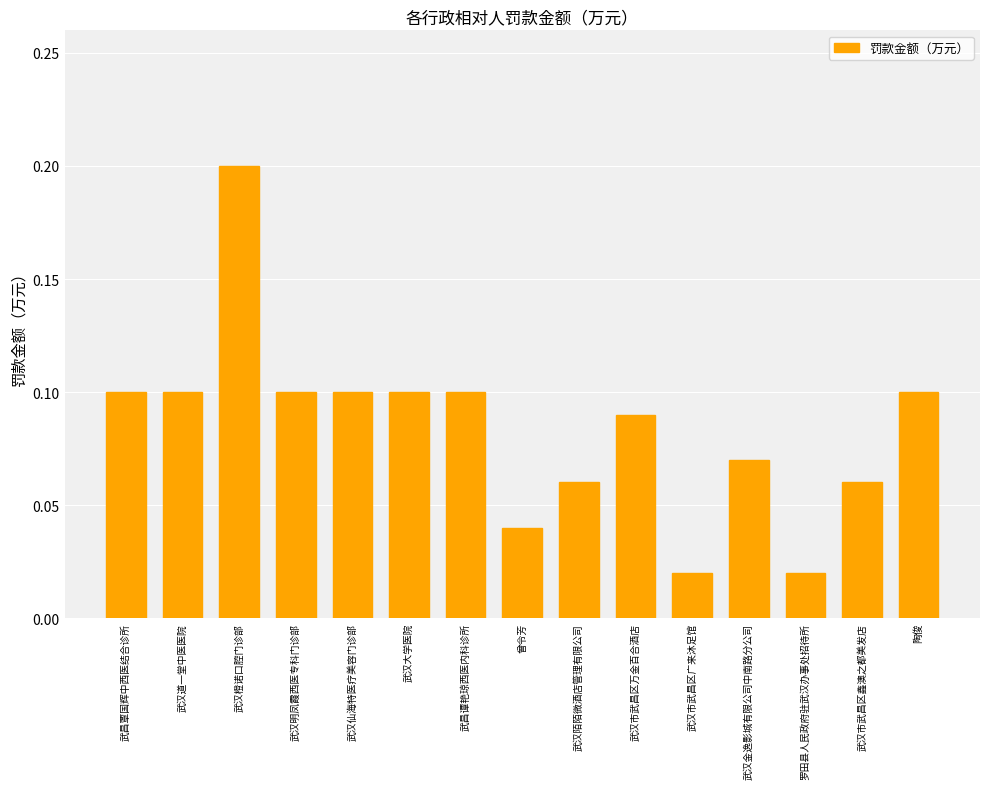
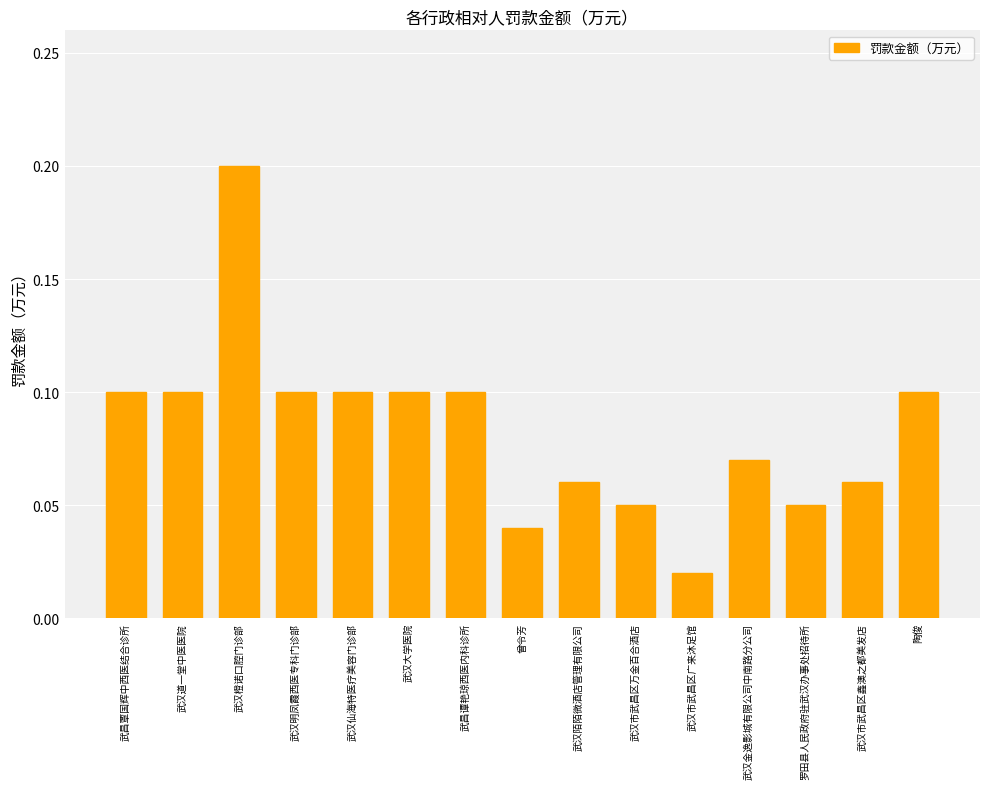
  {
    "武昌覃国辉中西医结合诊所": 0.10,
    "武汉道一堂中医医院": 0.10,
    "武汉橙诺口腔门诊部": 0.20,
    "武汉明凤霞西医专科门诊部": 0.10,
    "武汉仙海特医疗美容门诊部": 0.10,
    "武汉大学医院": 0.10,
    "武昌谭艳琼西医内科诊所": 0.10,
    "曾令芳": 0.04,
    "武汉陌陌微酒店管理有限公司": 0.06,
-   "武汉市武昌区万金百合酒店": 0.09,
+   "武汉市武昌区万金百合酒店": 0.05,
    "武汉市武昌区广来沐足馆": 0.02,
    "武汉金逸影城有限公司中南路分公司": 0.07,
-   "罗田县人民政府驻武汉办事处招待所": 0.02,
+   "罗田县人民政府驻武汉办事处招待所": 0.05,
    "武汉市武昌区鑫澳之都美发店": 0.06,
    "陶俊": 0.10
  }
